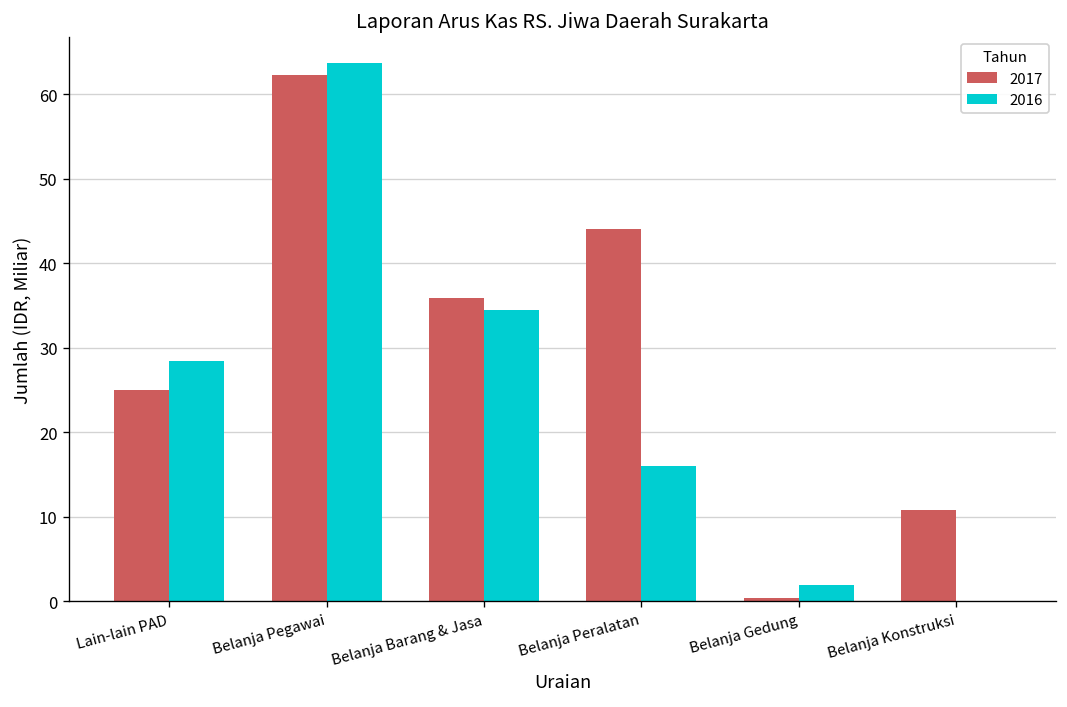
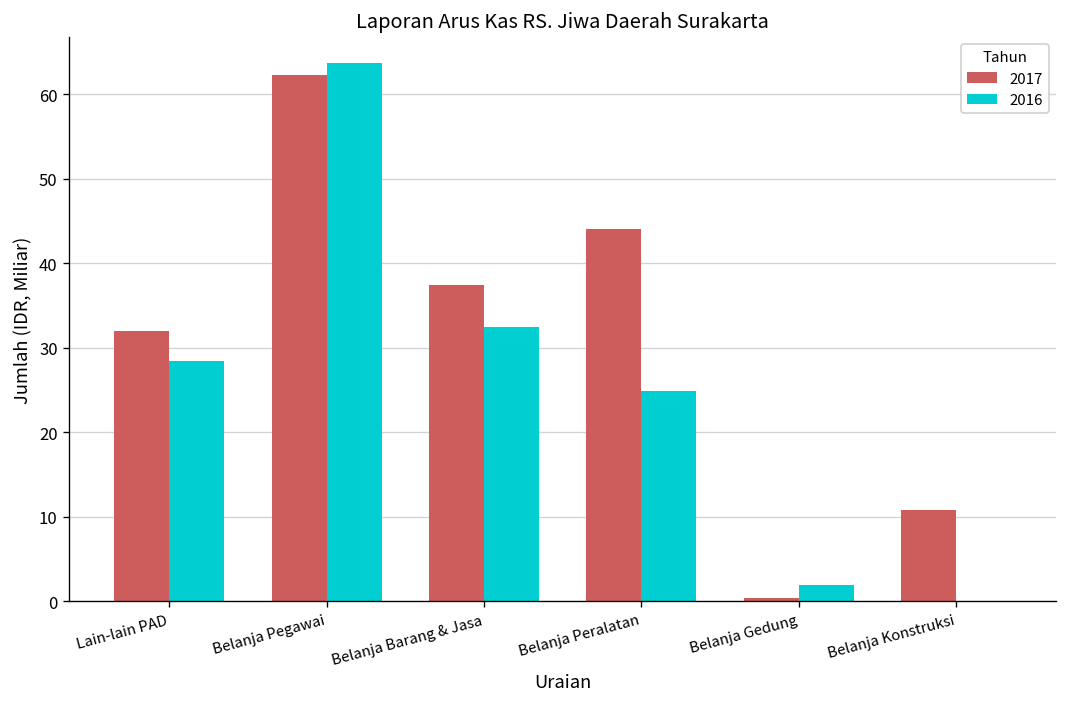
  {
    "2017": {
-     "Lain-lain PAD": 25,
+     "Lain-lain PAD": 32,
      "Belanja Pegawai": 62,
-     "Belanja Barang & Jasa": 36,
+     "Belanja Barang & Jasa": 37,
      "Belanja Peralatan": 44,
      "Belanja Konstruksi": 11
    },
    "2016": {
      "Lain-lain PAD": 28,
      "Belanja Pegawai": 64,
-     "Belanja Barang & Jasa": 34,
-     "Belanja Peralatan": 16,
+     "Belanja Barang & Jasa": 32,
+     "Belanja Peralatan": 25,
      "Belanja Gedung": 2
    }
  }
